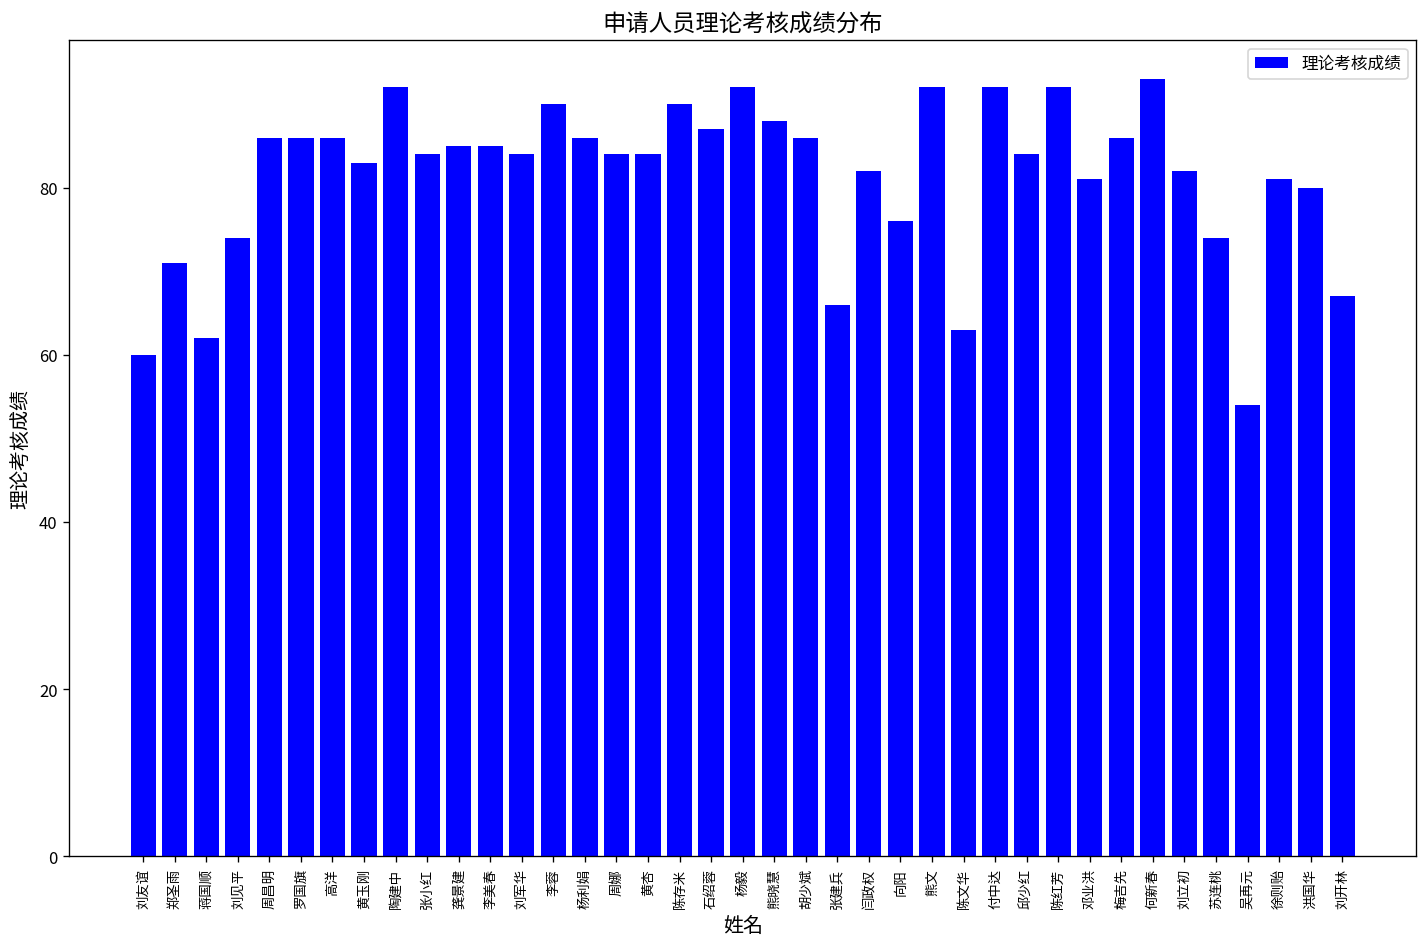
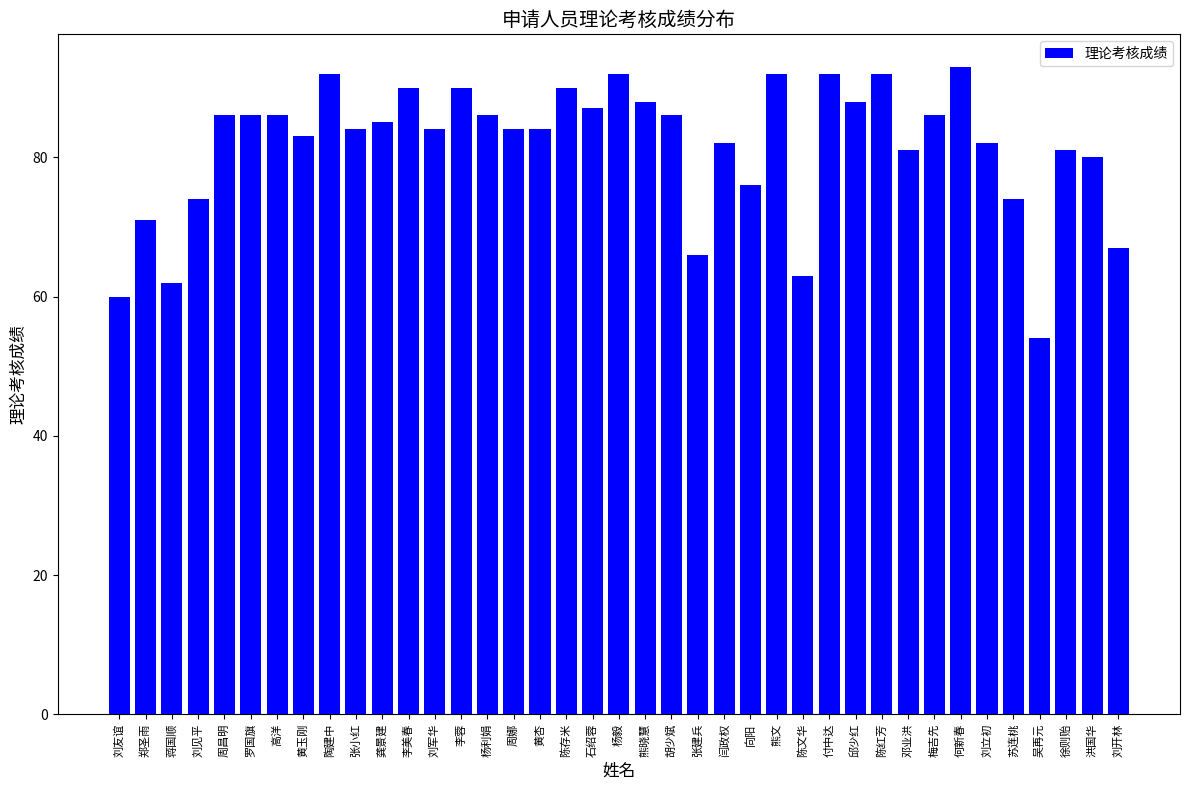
  {
    "刘友谊": 60,
    "郑圣雨": 71,
    "蒋国顺": 62,
    "刘见平": 74,
    "周昌明": 86,
    "罗国旗": 86,
    "高洋": 86,
    "黄玉刚": 83,
    "陶建中": 92,
    "张小红": 84,
    "龚景建": 85,
-   "李美春": 85,
+   "李美春": 90,
    "刘军华": 84,
    "李蓉": 90,
    "杨利娟": 86,
    "周娜": 84,
    "黄杏": 84,
    "陈存米": 90,
    "石绍蓉": 87,
    "杨毅": 92,
    "熊晓慧": 88,
    "胡少斌": 86,
    "张建兵": 66,
    "闫政权": 82,
    "向阳": 76,
    "熊文": 92,
    "陈文华": 63,
    "付中达": 92,
-   "邱少红": 84,
+   "邱少红": 88,
    "陈红芳": 92,
    "邓业洪": 81,
    "梅吉先": 86,
    "何新春": 93,
    "刘立初": 82,
    "苏连桃": 74,
    "吴再元": 54,
    "徐则贻": 81,
    "洪国华": 80,
    "刘开林": 67
  }
